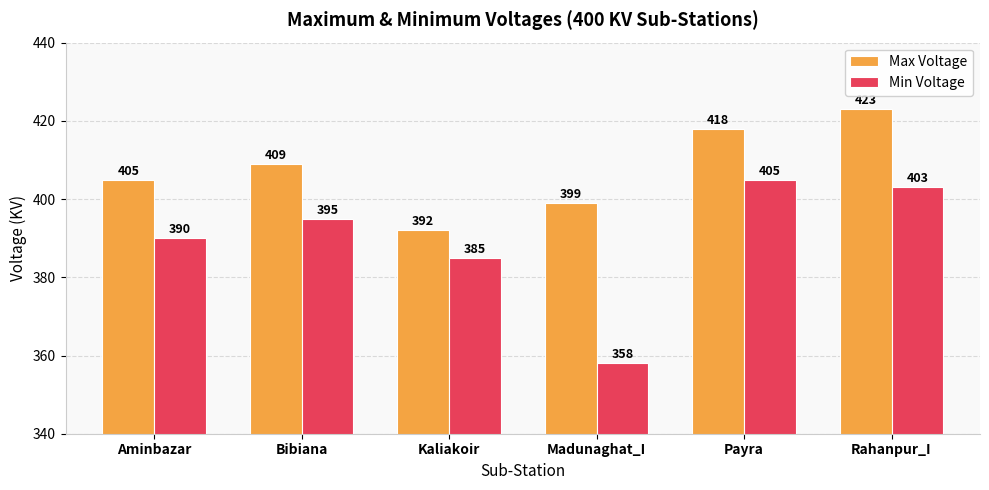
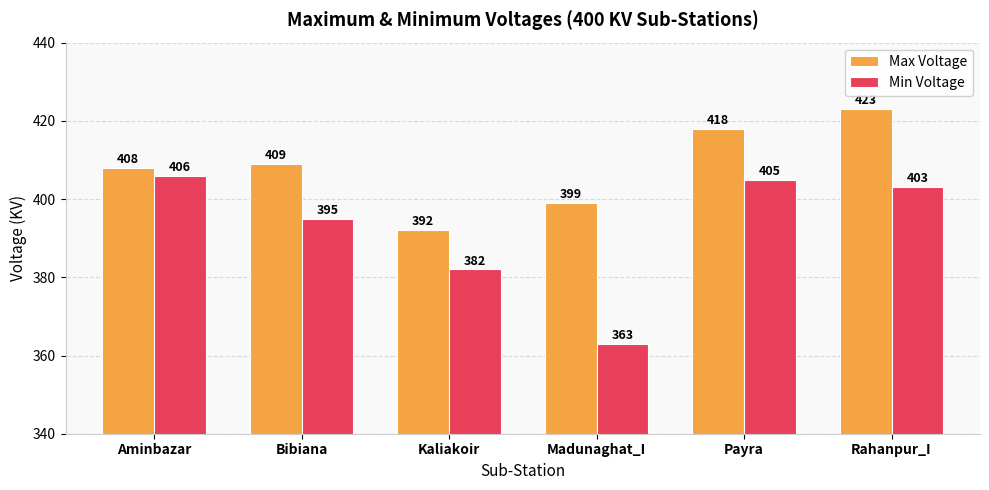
  {
    "Max Voltage": {
-     "Aminbazar": 405,
+     "Aminbazar": 408,
      "Bibiana": 409,
      "Kaliakoir": 392,
      "Madunaghat_I": 399,
      "Payra": 418
    },
    "Min Voltage": {
-     "Aminbazar": 390,
+     "Aminbazar": 406,
      "Bibiana": 395,
-     "Kaliakoir": 385,
-     "Madunaghat_I": 358,
+     "Kaliakoir": 382,
+     "Madunaghat_I": 363,
      "Payra": 405,
      "Rahanpur_I": 403
    }
  }
